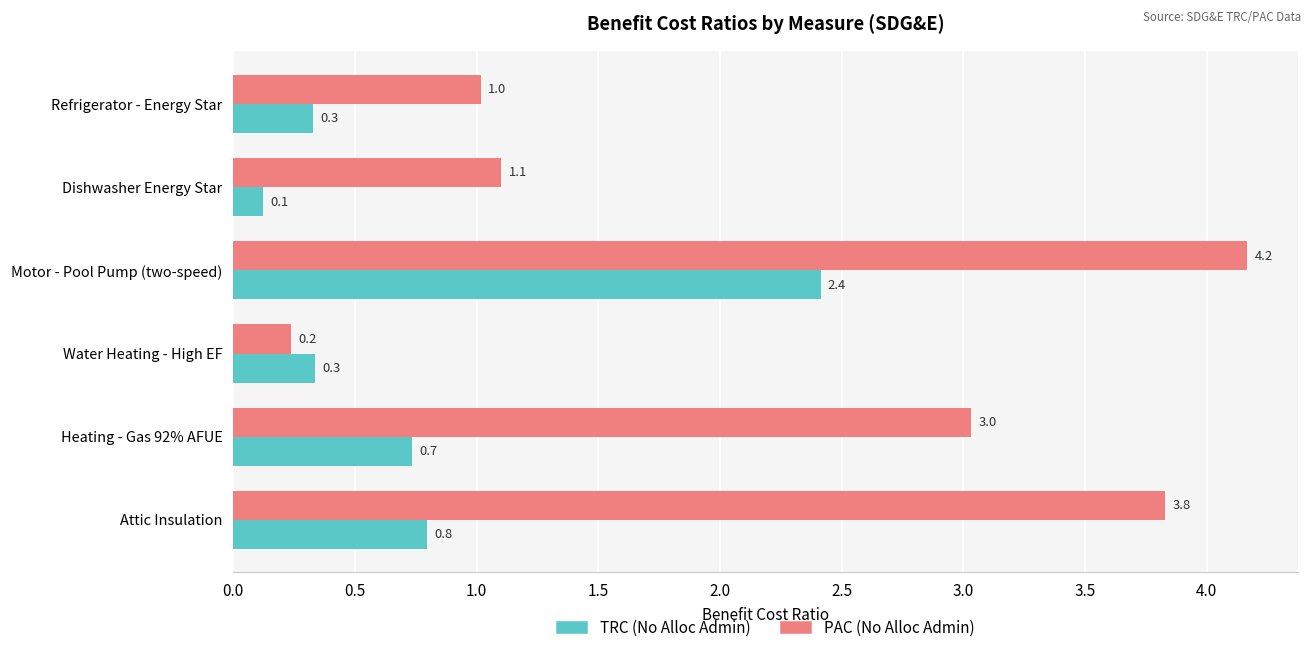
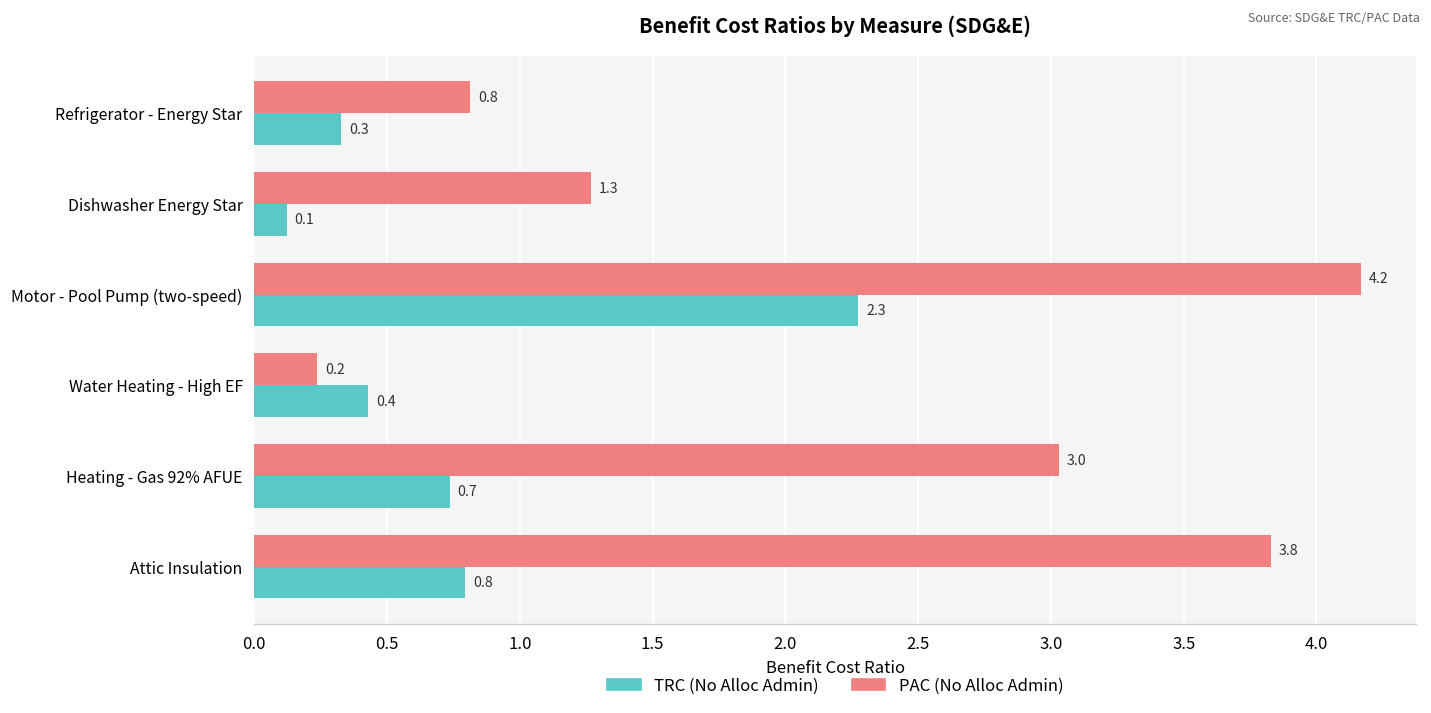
  {
    "TRC (No Alloc Admin)": {
      "Refrigerator - Energy Star": 0.3,
      "Dishwasher Energy Star": 0.1,
-     "Motor - Pool Pump (two-speed)": 2.4,
-     "Water Heating - High EF": 0.3,
+     "Motor - Pool Pump (two-speed)": 2.3,
+     "Water Heating - High EF": 0.4,
      "Heating - Gas 92% AFUE": 0.7,
      "Attic Insulation": 0.8
    },
    "PAC (No Alloc Admin)": {
-     "Refrigerator - Energy Star": 1.0,
-     "Dishwasher Energy Star": 1.1,
+     "Refrigerator - Energy Star": 0.8,
+     "Dishwasher Energy Star": 1.3,
      "Motor - Pool Pump (two-speed)": 4.2,
      "Water Heating - High EF": 0.2,
      "Heating - Gas 92% AFUE": 3.0,
      "Attic Insulation": 3.8
    }
  }
